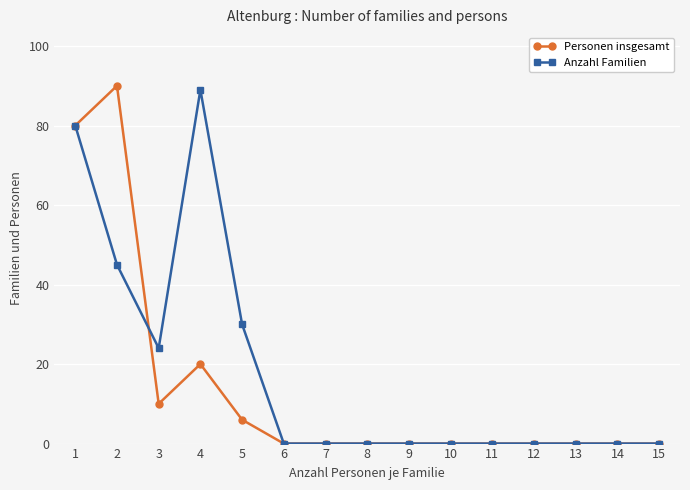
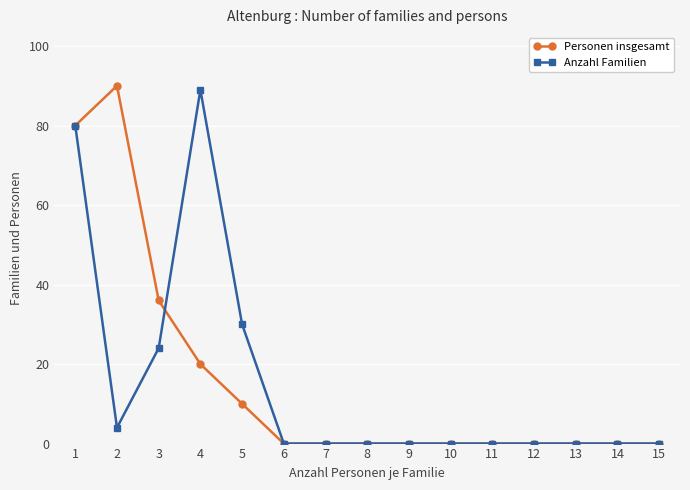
  {
    "Personen insgesamt": {
      "2": 90,
-     "3": 10,
+     "3": 36,
      "4": 20,
-     "5": 6
+     "5": 10
    },
    "Anzahl Familien": {
-     "2": 45,
+     "2": 4,
      "3": 24,
      "4": 89,
      "5": 30
    }
  }
